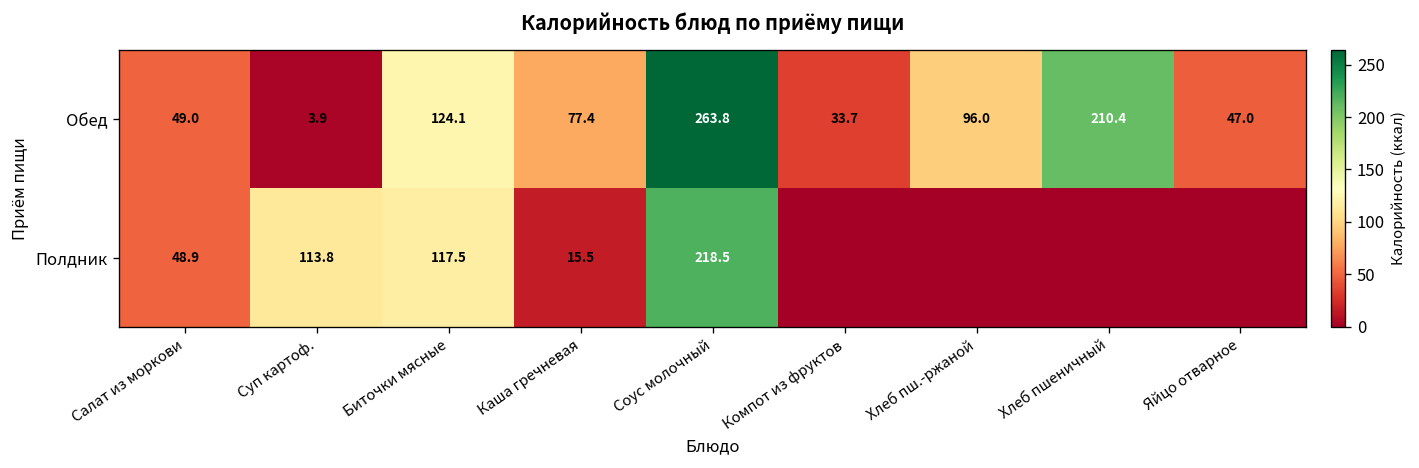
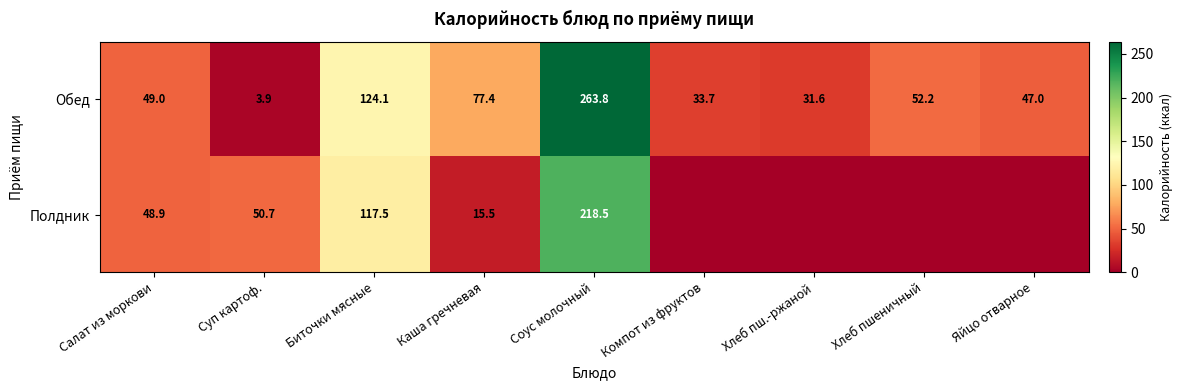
  {
    "Обед": {
      "Салат из моркови": 49.0,
      "Суп картоф.": 3.9,
      "Биточки мясные": 124.1,
      "Каша гречневая": 77.4,
      "Соус молочный": 263.8,
      "Компот из фруктов": 33.7,
-     "Хлеб пш.-ржаной": 96.0,
-     "Хлеб пшеничный": 210.4,
+     "Хлеб пш.-ржаной": 31.6,
+     "Хлеб пшеничный": 52.2,
      "Яйцо отварное": 47.0
    },
    "Полдник": {
      "Салат из моркови": 48.9,
-     "Суп картоф.": 113.8,
+     "Суп картоф.": 50.7,
      "Биточки мясные": 117.5,
      "Каша гречневая": 15.5,
      "Соус молочный": 218.5
    }
  }
